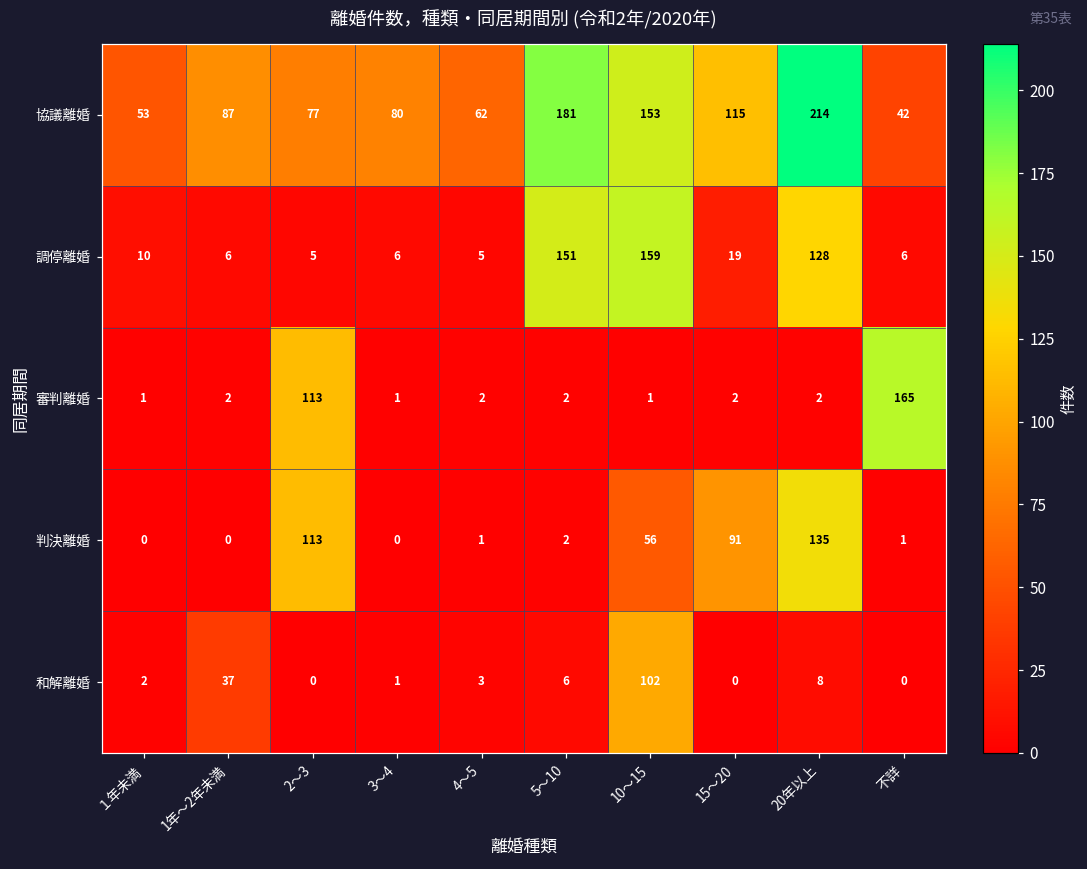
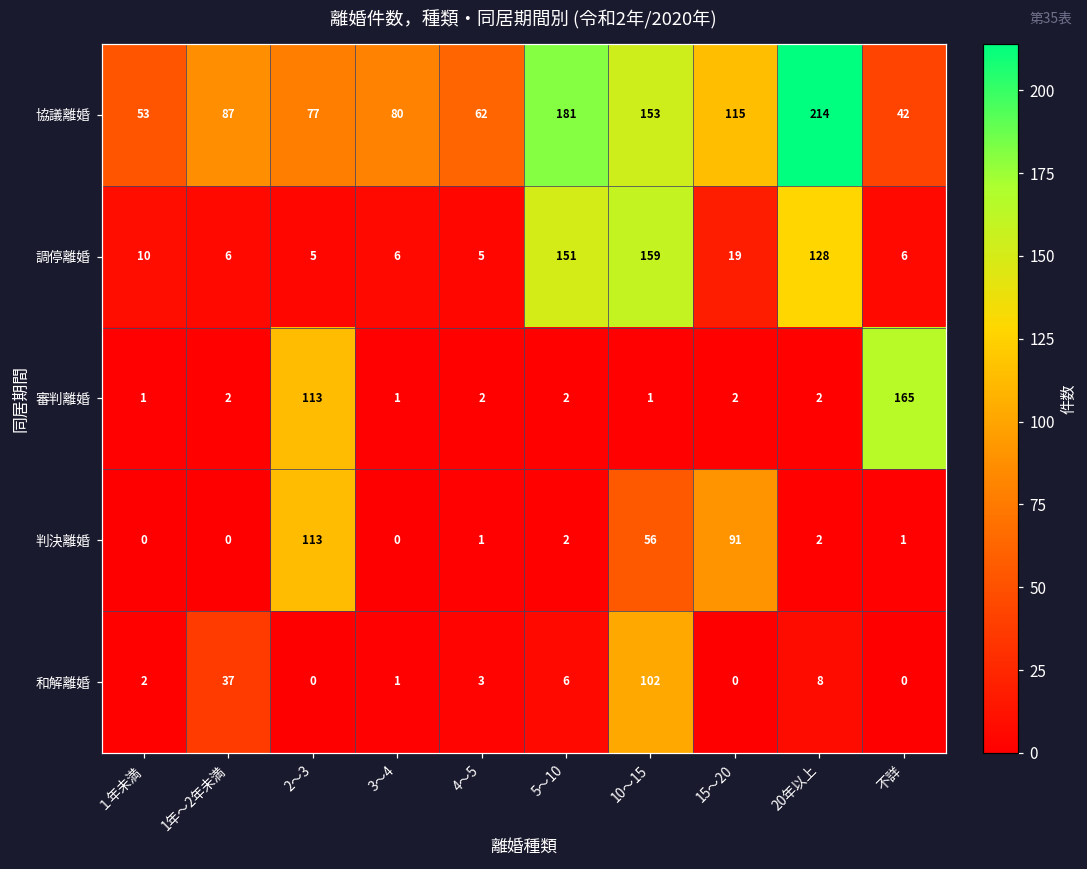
  {
    "協議離婚": {
      "１年未満": 53,
      "1年～2年未満": 87,
      "2～3": 77,
      "3～4": 80,
      "4～5": 62,
      "5～10": 181,
      "10～15": 153,
      "15～20": 115,
      "20年以上": 214,
      "不詳": 42
    },
    "調停離婚": {
      "１年未満": 10,
      "1年～2年未満": 6,
      "2～3": 5,
      "3～4": 6,
      "4～5": 5,
      "5～10": 151,
      "10～15": 159,
      "15～20": 19,
      "20年以上": 128,
      "不詳": 6
    },
    "審判離婚": {
      "１年未満": 1,
      "1年～2年未満": 2,
      "2～3": 113,
      "3～4": 1,
      "4～5": 2,
      "5～10": 2,
      "10～15": 1,
      "15～20": 2,
      "20年以上": 2,
      "不詳": 165
    },
    "判決離婚": {
      "１年未満": 0,
      "1年～2年未満": 0,
      "2～3": 113,
      "3～4": 0,
      "4～5": 1,
      "5～10": 2,
      "10～15": 56,
      "15～20": 91,
-     "20年以上": 135,
+     "20年以上": 2,
      "不詳": 1
    },
    "和解離婚": {
      "１年未満": 2,
      "1年～2年未満": 37,
      "2～3": 0,
      "3～4": 1,
      "4～5": 3,
      "5～10": 6,
      "10～15": 102,
      "15～20": 0,
      "20年以上": 8,
      "不詳": 0
    }
  }
